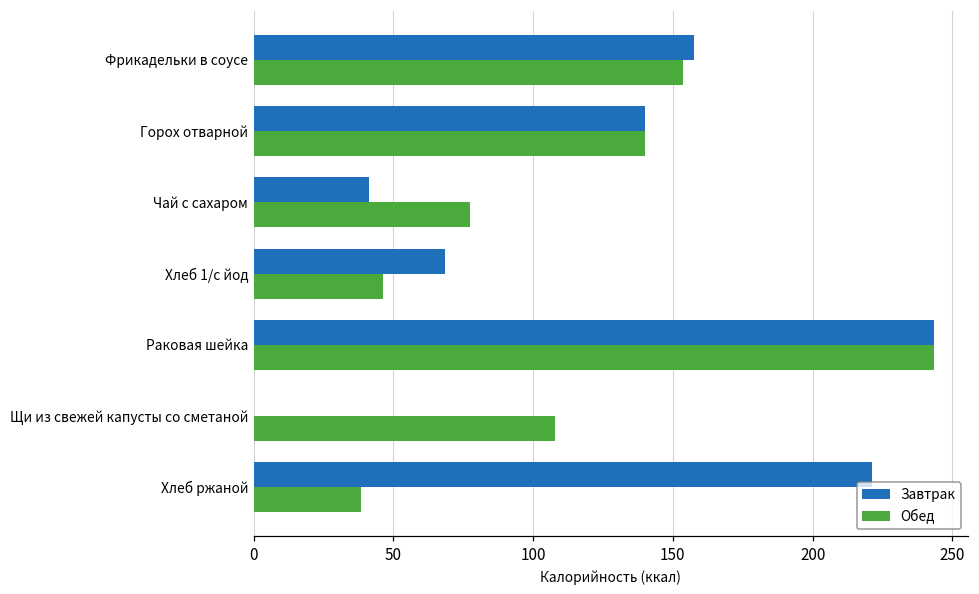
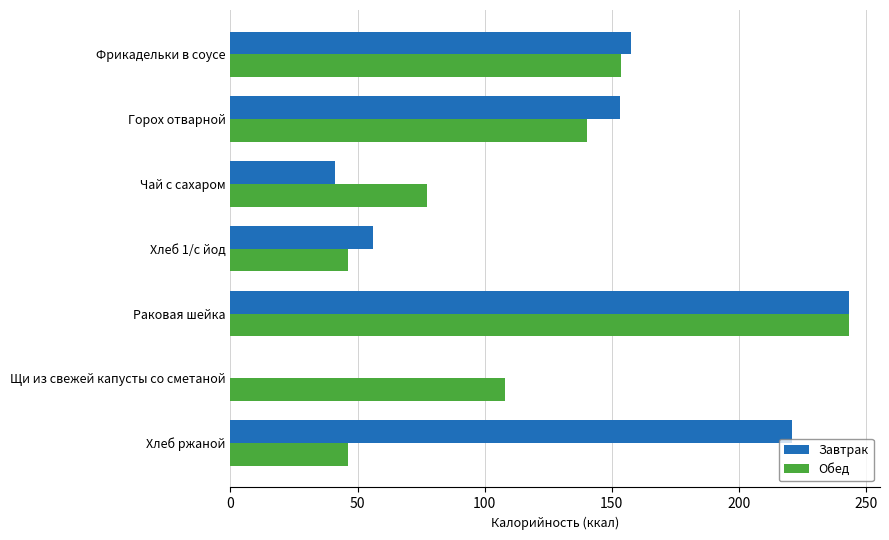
  {
    "Завтрак": {
      "Фрикадельки в соусе": 158,
-     "Горох отварной": 140,
+     "Горох отварной": 153,
      "Чай с сахаром": 41,
-     "Хлеб 1/с йод": 68,
+     "Хлеб 1/с йод": 56,
      "Раковая шейка": 243,
      "Щи из свежей капусты со сметаной": 0,
      "Хлеб ржаной": 221
    },
    "Обед": {
      "Фрикадельки в соусе": 154,
      "Горох отварной": 140,
      "Чай с сахаром": 78,
      "Хлеб 1/с йод": 46,
      "Раковая шейка": 243,
      "Щи из свежей капусты со сметаной": 108,
-     "Хлеб ржаной": 38
+     "Хлеб ржаной": 46
    }
  }
